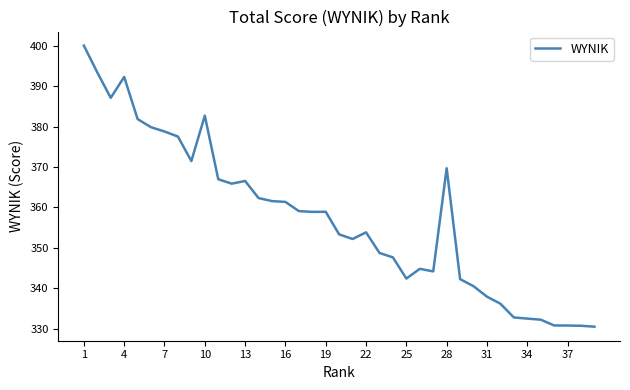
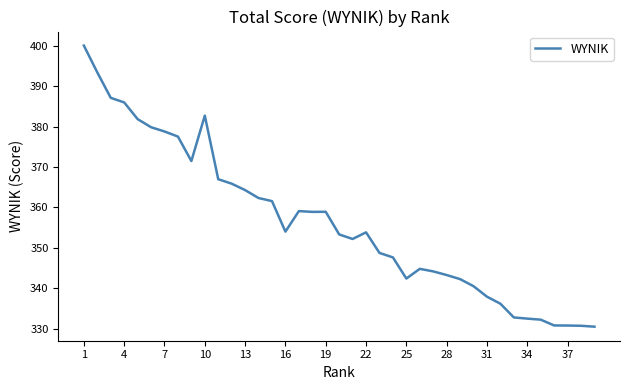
  {
    "1": 400,
-   "4": 392,
+   "4": 386,
    "7": 379,
    "10": 383,
-   "13": 367,
-   "16": 361,
+   "13": 364,
+   "16": 354,
    "19": 359,
    "22": 354,
    "25": 342,
-   "28": 370,
+   "28": 343,
    "31": 338,
    "34": 333,
    "37": 331
  }
